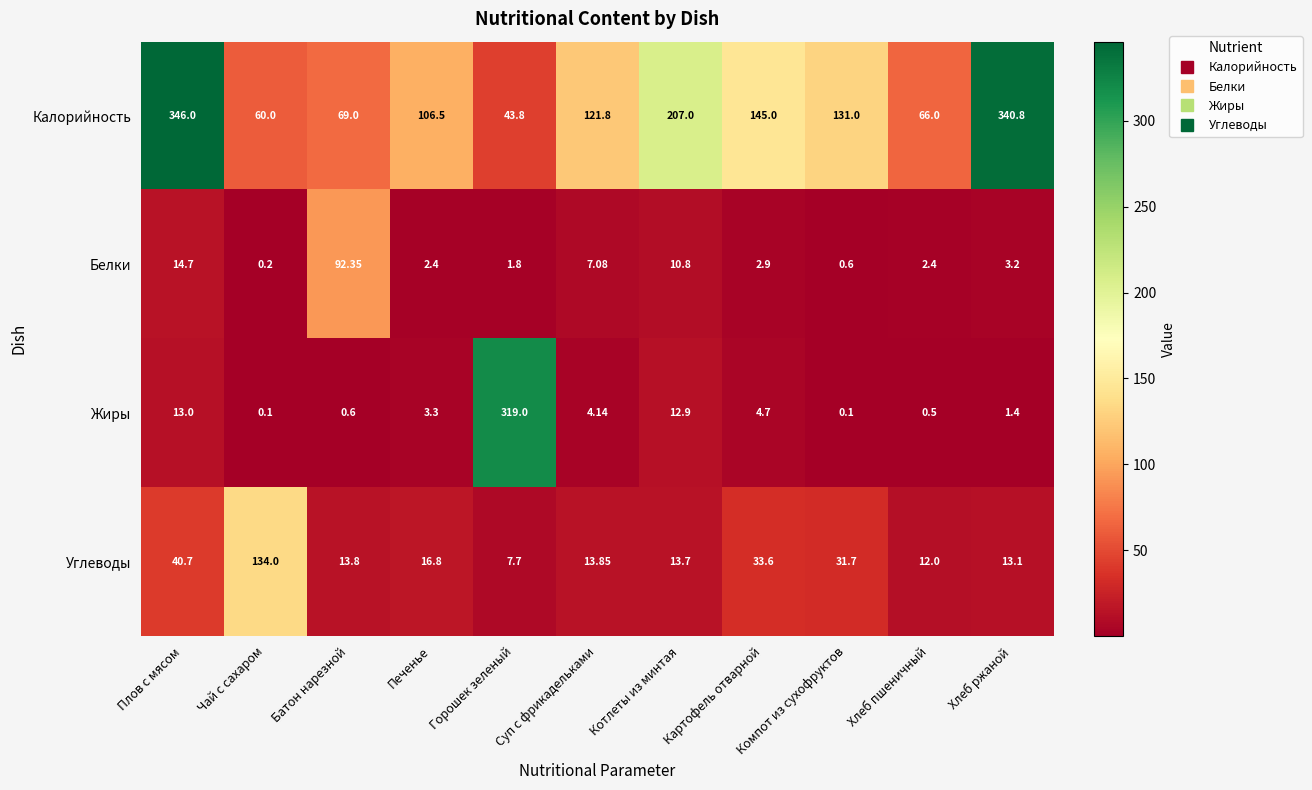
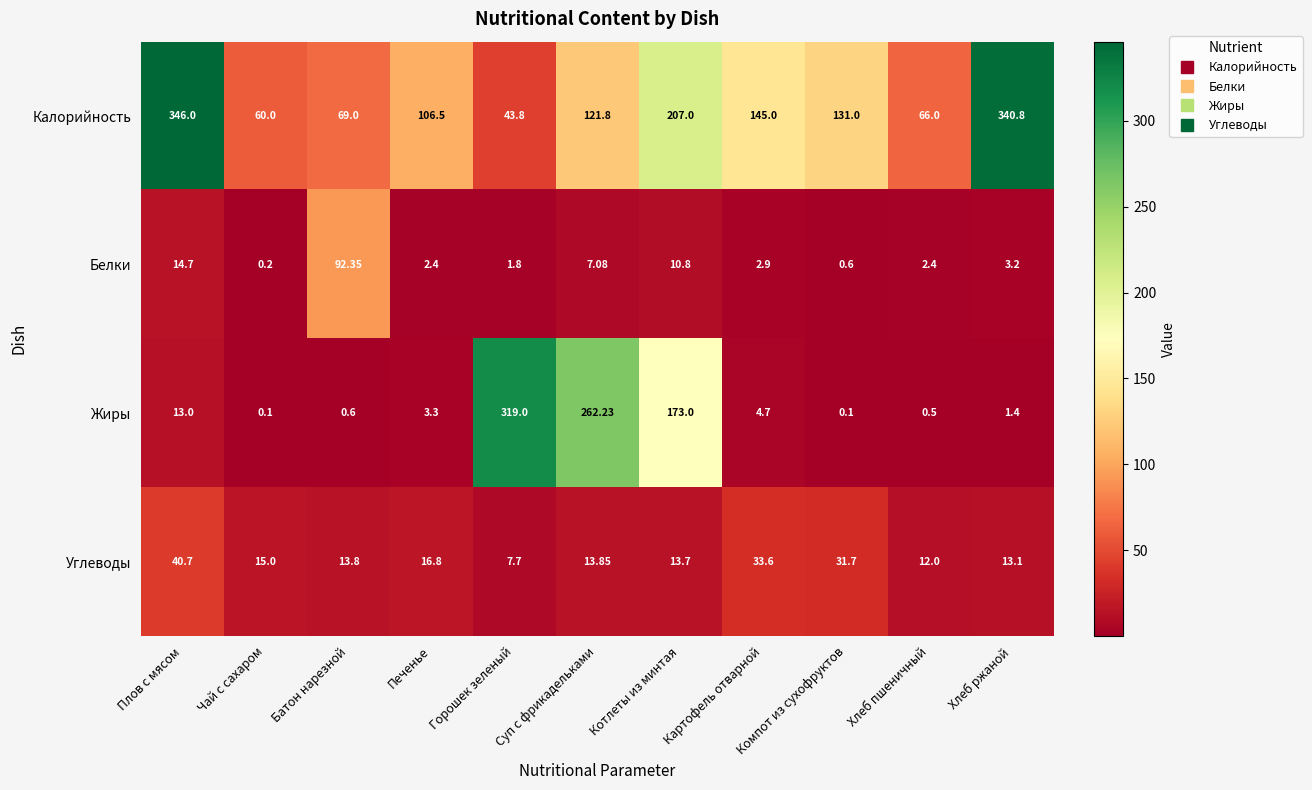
  {
    "Калорийность": {
      "Плов с мясом": 346.0,
      "Чай с сахаром": 60.0,
      "Батон нарезной": 69.0,
      "Печенье": 106.5,
      "Горошек зеленый": 43.8,
      "Суп с фрикадельками": 121.8,
      "Котлеты из минтая": 207.0,
      "Картофель отварной": 145.0,
      "Компот из сухофруктов": 131.0,
      "Хлеб пшеничный": 66.0,
      "Хлеб ржаной": 340.8
    },
    "Белки": {
      "Плов с мясом": 14.7,
      "Чай с сахаром": 0.2,
      "Батон нарезной": 92.35,
      "Печенье": 2.4,
      "Горошек зеленый": 1.8,
      "Суп с фрикадельками": 7.08,
      "Котлеты из минтая": 10.8,
      "Картофель отварной": 2.9,
      "Компот из сухофруктов": 0.6,
      "Хлеб пшеничный": 2.4,
      "Хлеб ржаной": 3.2
    },
    "Жиры": {
      "Плов с мясом": 13.0,
      "Чай с сахаром": 0.1,
      "Батон нарезной": 0.6,
      "Печенье": 3.3,
      "Горошек зеленый": 319.0,
-     "Суп с фрикадельками": 4.14,
-     "Котлеты из минтая": 12.9,
+     "Суп с фрикадельками": 262.23,
+     "Котлеты из минтая": 173.0,
      "Картофель отварной": 4.7,
      "Компот из сухофруктов": 0.1,
      "Хлеб пшеничный": 0.5,
      "Хлеб ржаной": 1.4
    },
    "Углеводы": {
      "Плов с мясом": 40.7,
-     "Чай с сахаром": 134.0,
+     "Чай с сахаром": 15.0,
      "Батон нарезной": 13.8,
      "Печенье": 16.8,
      "Горошек зеленый": 7.7,
      "Суп с фрикадельками": 13.85,
      "Котлеты из минтая": 13.7,
      "Картофель отварной": 33.6,
      "Компот из сухофруктов": 31.7,
      "Хлеб пшеничный": 12.0,
      "Хлеб ржаной": 13.1
    }
  }
